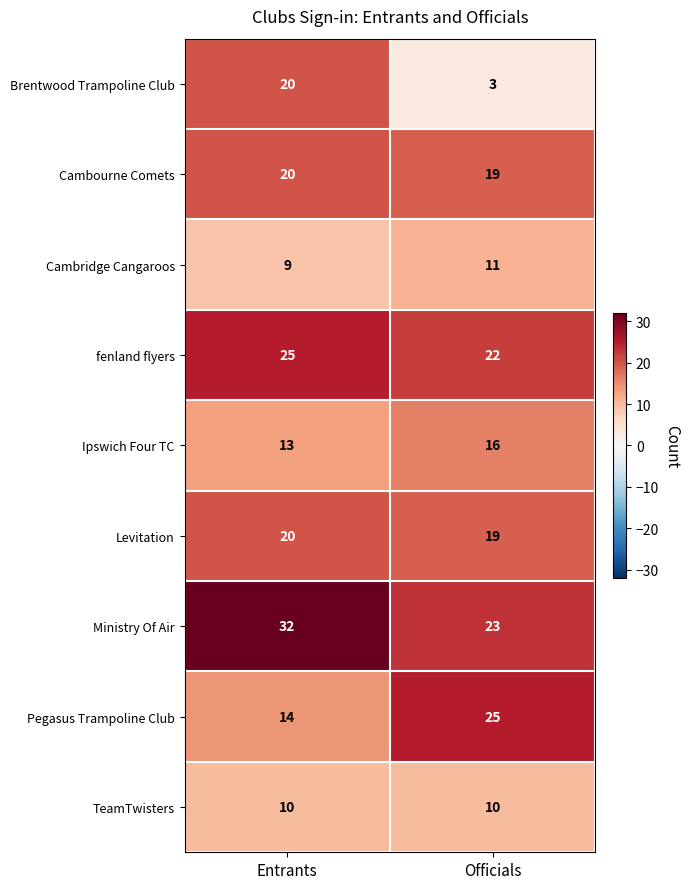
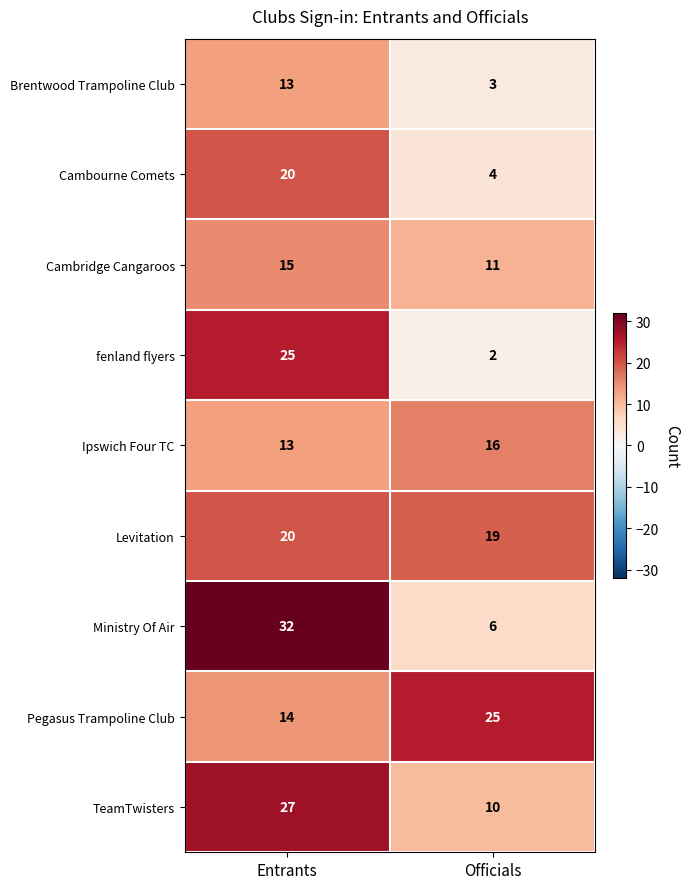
  {
    "Brentwood Trampoline Club": {
-     "Entrants": 20,
+     "Entrants": 13,
      "Officials": 3
    },
    "Cambourne Comets": {
      "Entrants": 20,
-     "Officials": 19
+     "Officials": 4
    },
    "Cambridge Cangaroos": {
-     "Entrants": 9,
+     "Entrants": 15,
      "Officials": 11
    },
    "fenland flyers": {
      "Entrants": 25,
-     "Officials": 22
+     "Officials": 2
    },
    "Ipswich Four TC": {
      "Entrants": 13,
      "Officials": 16
    },
    "Levitation": {
      "Entrants": 20,
      "Officials": 19
    },
    "Ministry Of Air": {
      "Entrants": 32,
-     "Officials": 23
+     "Officials": 6
    },
    "Pegasus Trampoline Club": {
      "Entrants": 14,
      "Officials": 25
    },
    "TeamTwisters": {
-     "Entrants": 10,
+     "Entrants": 27,
      "Officials": 10
    }
  }
